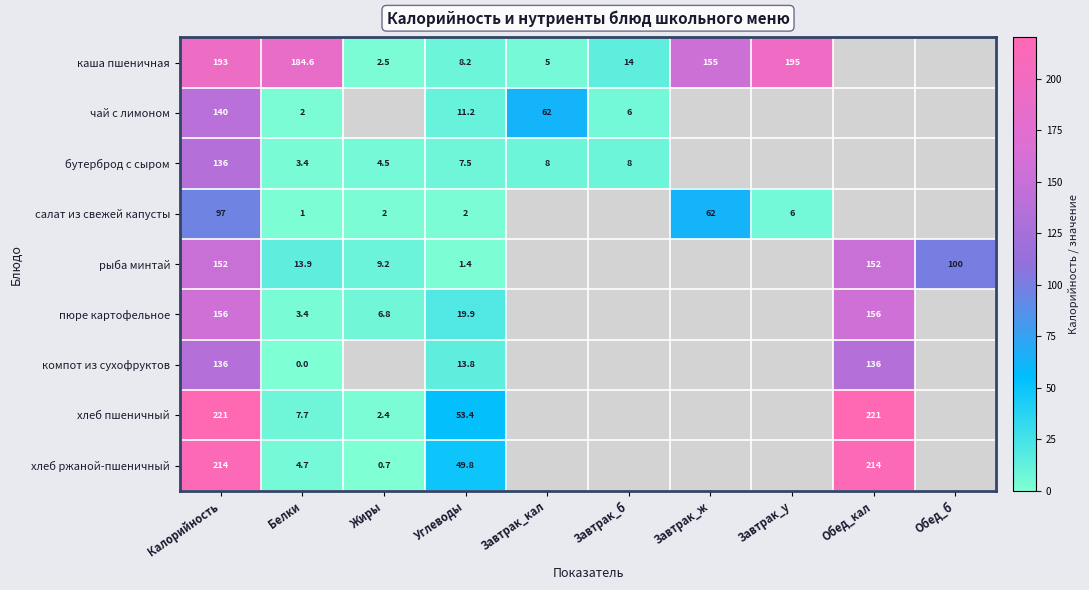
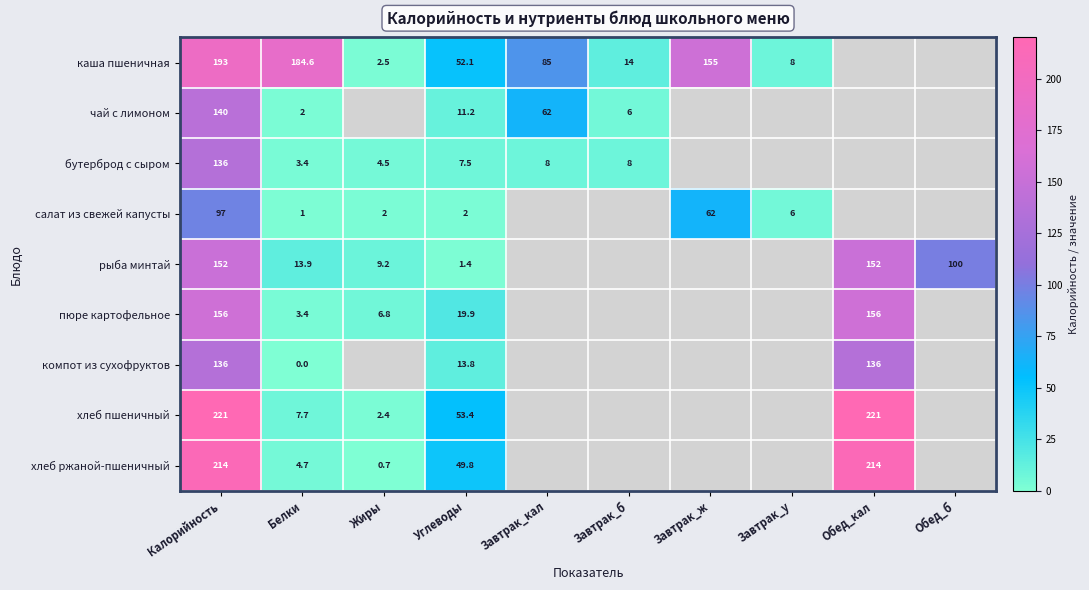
  {
    "каша пшеничная": {
      "Калорийность": 193,
      "Белки": 184.6,
      "Жиры": 2.5,
-     "Углеводы": 8.2,
-     "Завтрак_кал": 5,
+     "Углеводы": 52.1,
+     "Завтрак_кал": 85,
      "Завтрак_б": 14,
      "Завтрак_ж": 155,
-     "Завтрак_у": 195
+     "Завтрак_у": 8
    },
    "чай с лимоном": {
      "Калорийность": 140,
      "Белки": 2,
      "Углеводы": 11.2,
      "Завтрак_кал": 62,
      "Завтрак_б": 6
    },
    "бутерброд с сыром": {
      "Калорийность": 136,
      "Белки": 3.4,
      "Жиры": 4.5,
      "Углеводы": 7.5,
      "Завтрак_кал": 8,
      "Завтрак_б": 8
    },
    "салат из свежей капусты": {
      "Калорийность": 97,
      "Белки": 1,
      "Жиры": 2,
      "Углеводы": 2,
      "Завтрак_ж": 62,
      "Завтрак_у": 6
    },
    "рыба минтай": {
      "Калорийность": 152,
      "Белки": 13.9,
      "Жиры": 9.2,
      "Углеводы": 1.4,
      "Обед_кал": 152,
      "Обед_б": 100
    },
    "пюре картофельное": {
      "Калорийность": 156,
      "Белки": 3.4,
      "Жиры": 6.8,
      "Углеводы": 19.9,
      "Обед_кал": 156
    },
    "компот из сухофруктов": {
      "Калорийность": 136,
      "Белки": 0.0,
      "Углеводы": 13.8,
      "Обед_кал": 136
    },
    "хлеб пшеничный": {
      "Калорийность": 221,
      "Белки": 7.7,
      "Жиры": 2.4,
      "Углеводы": 53.4,
      "Обед_кал": 221
    },
    "хлеб ржаной-пшеничный": {
      "Калорийность": 214,
      "Белки": 4.7,
      "Жиры": 0.7,
      "Углеводы": 49.8,
      "Обед_кал": 214
    }
  }
